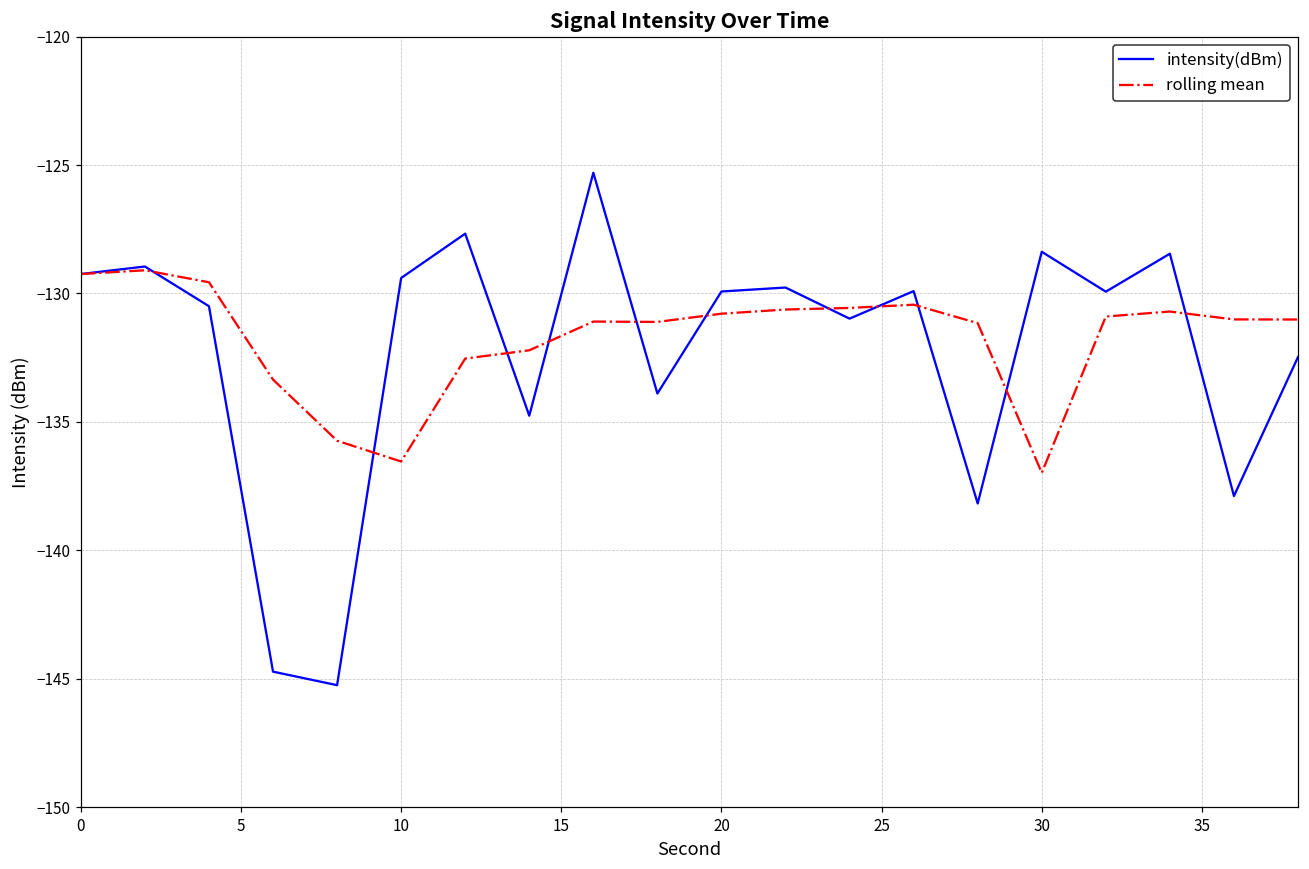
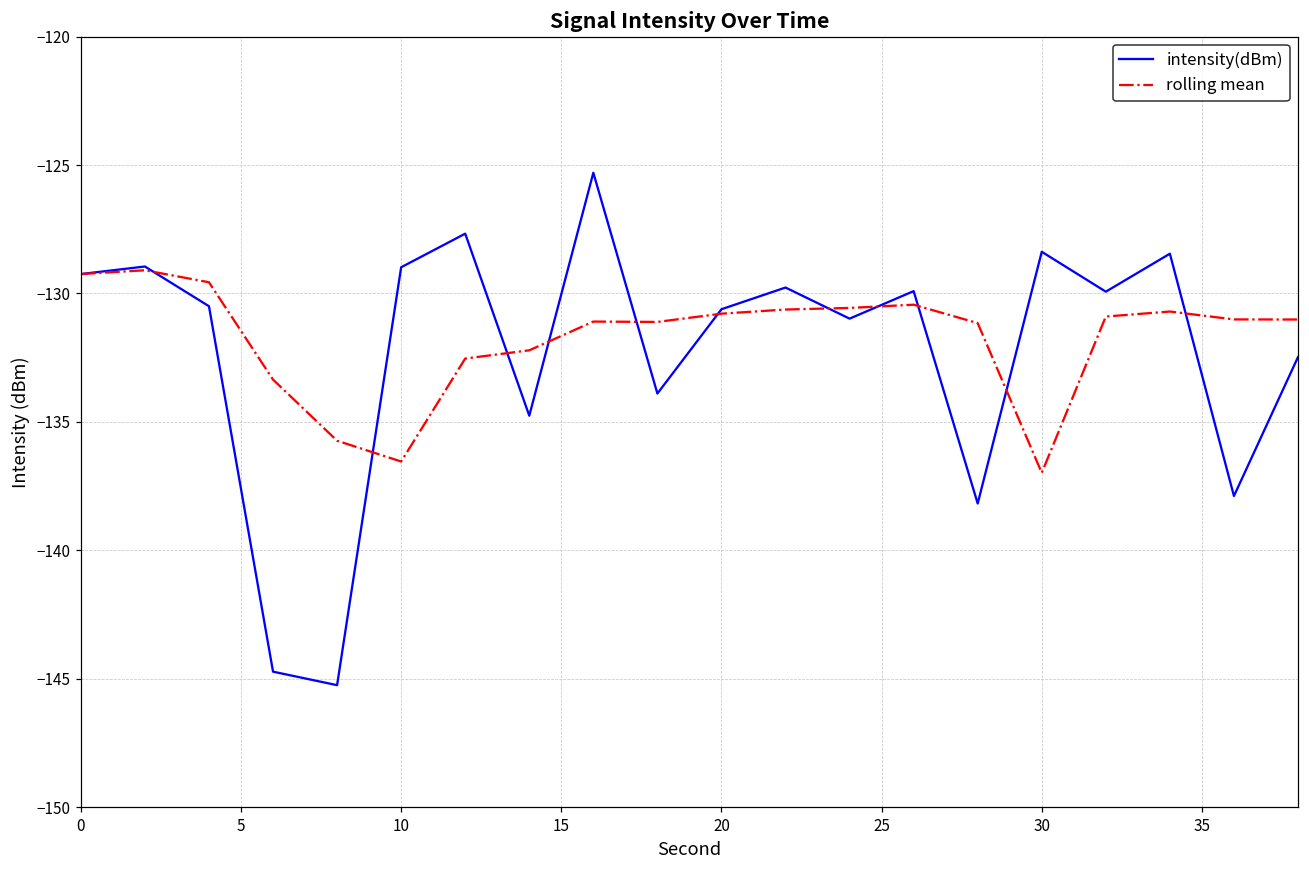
  {
    "intensity(dBm)": {
-     "10": -129.4,
-     "20": -129.9,
+     "10": -129.0,
+     "20": -130.6,
      "30": -128.4
    },
    "rolling mean": {
      "10": -136.5,
      "20": -130.8,
      "30": -137.0
    }
  }
